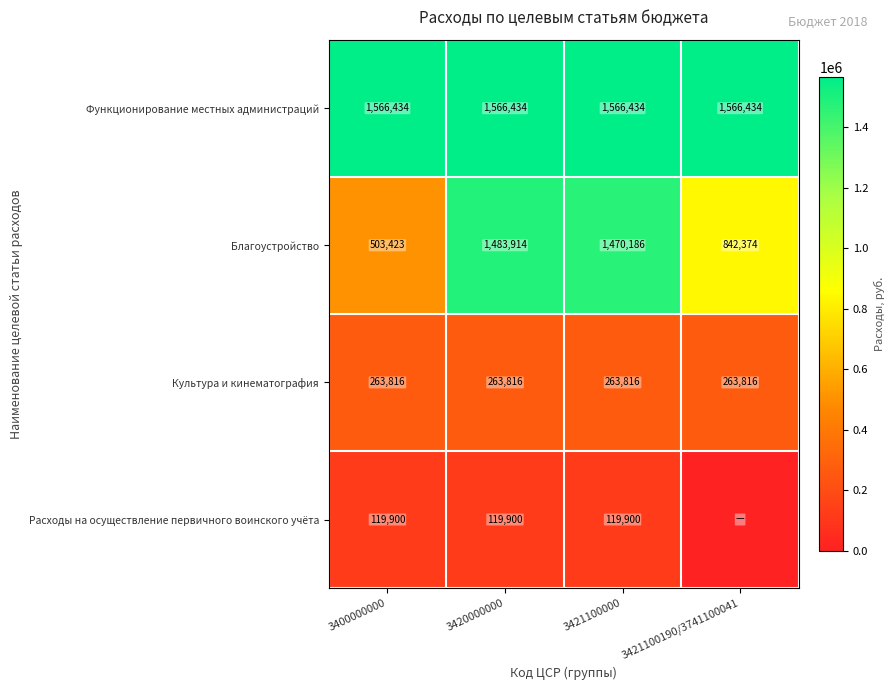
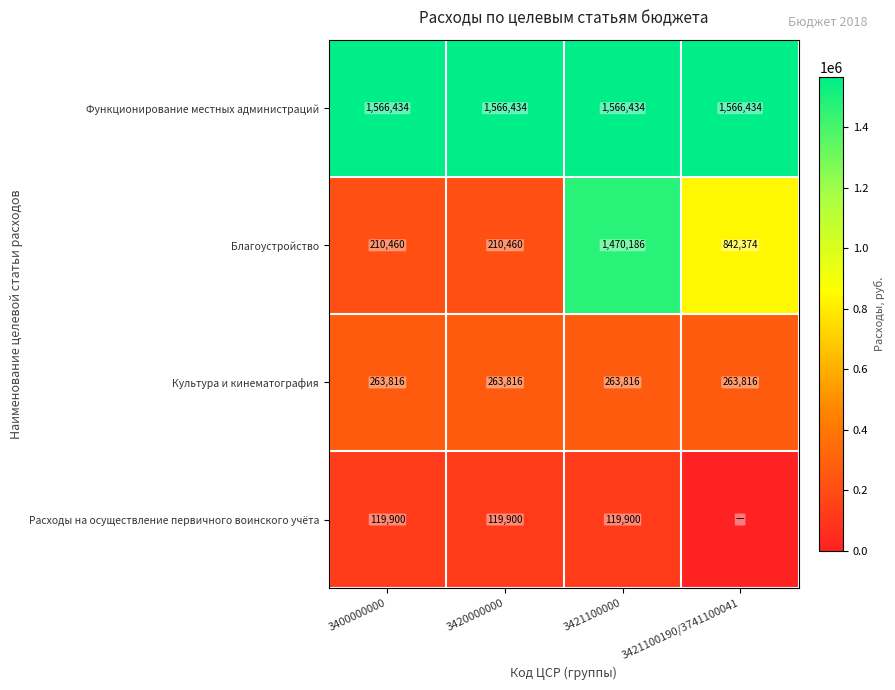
  {
    "Благоустройство": {
-     "3400000000": "503,423",
-     "3420000000": "1,483,914"
+     "3400000000": "210,460",
+     "3420000000": "210,460"
    }
  }
